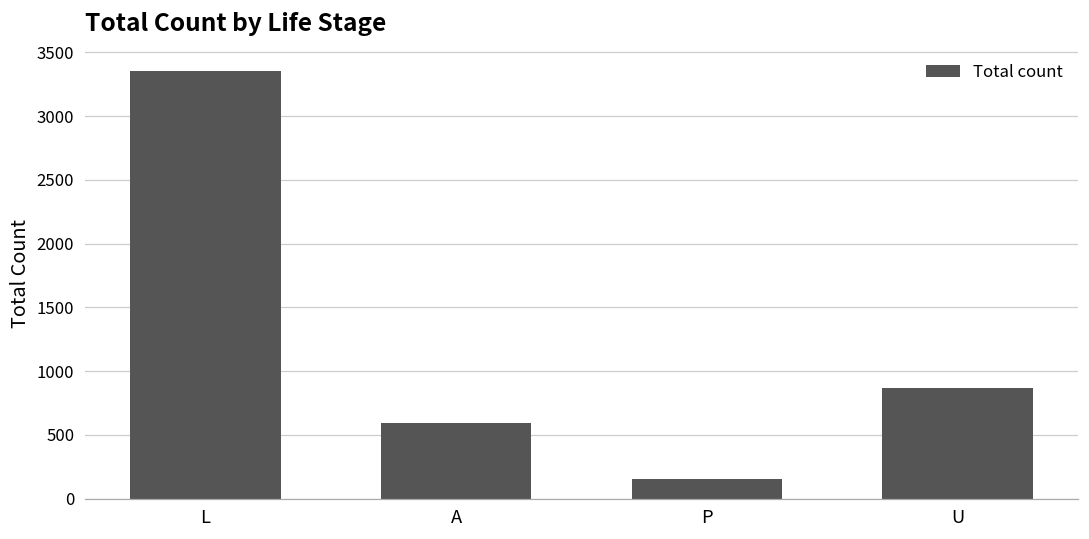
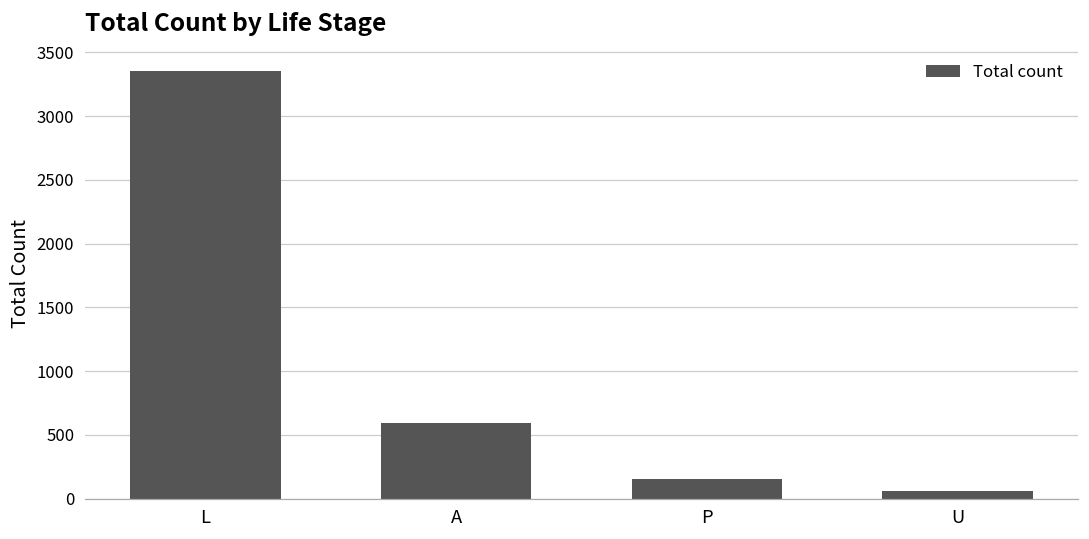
  {
    "L": 3360,
    "A": 600,
    "P": 150,
-   "U": 860
+   "U": 60
  }
